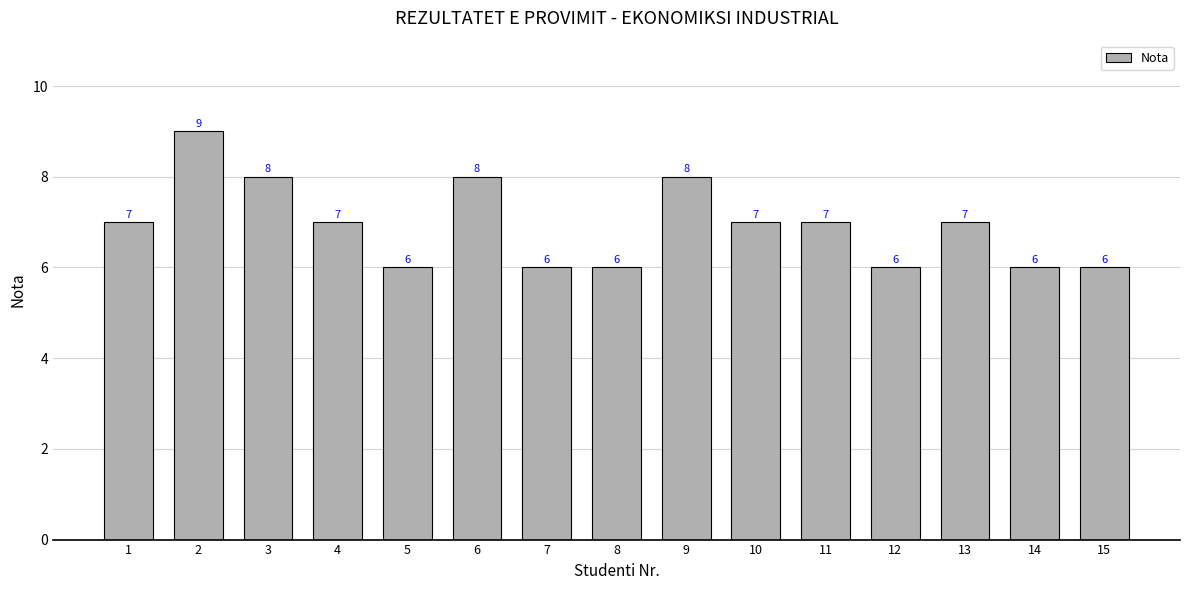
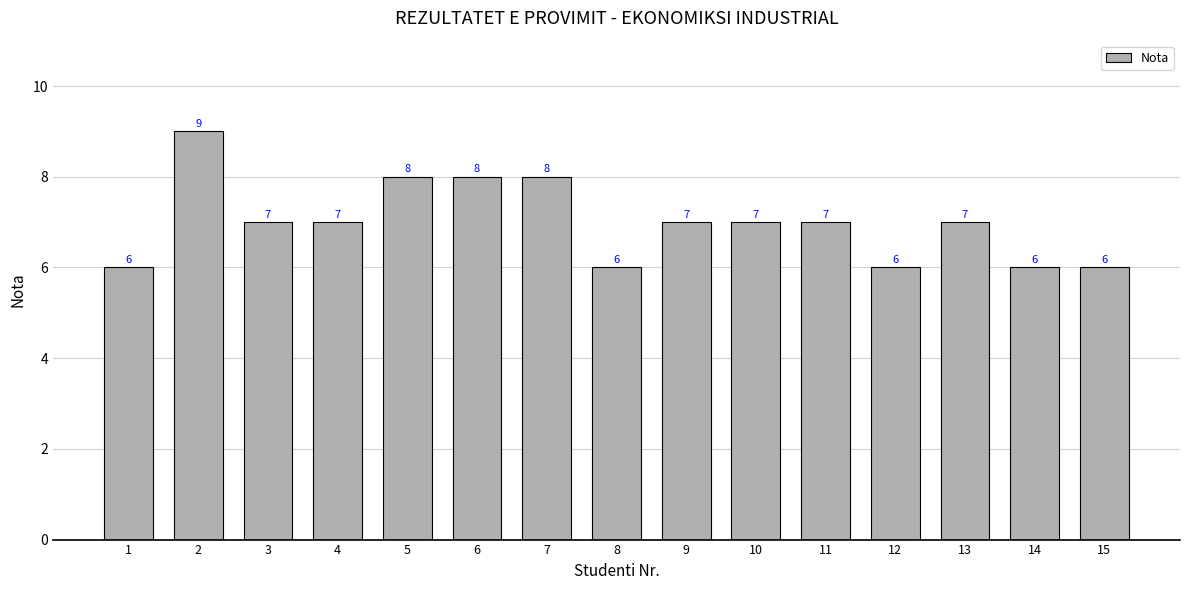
  {
-   "1": 7,
+   "1": 6,
    "2": 9,
-   "3": 8,
+   "3": 7,
    "4": 7,
-   "5": 6,
+   "5": 8,
    "6": 8,
-   "7": 6,
+   "7": 8,
    "8": 6,
-   "9": 8,
+   "9": 7,
    "10": 7,
    "11": 7,
    "12": 6,
    "13": 7,
    "14": 6,
    "15": 6
  }
